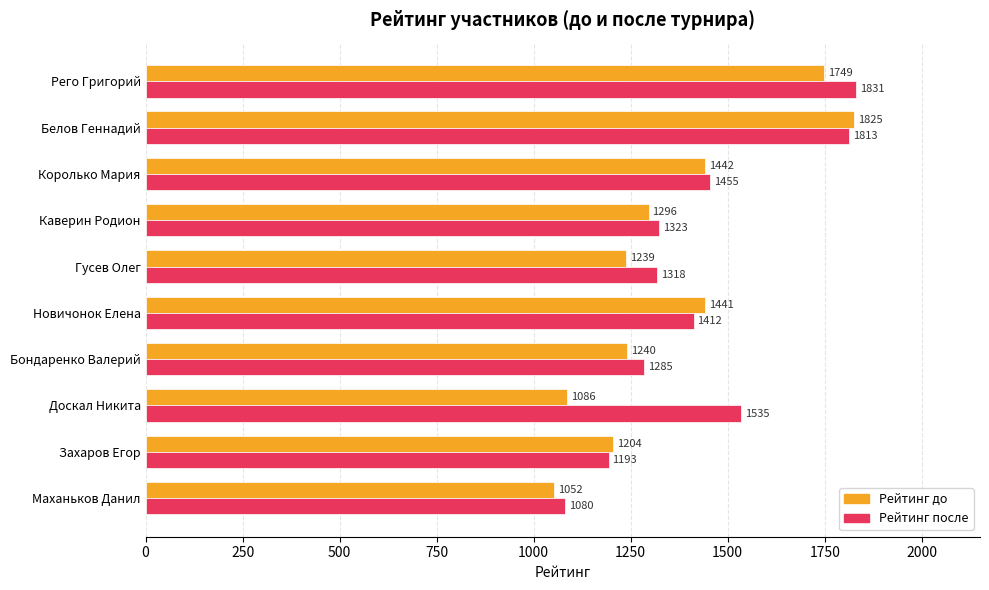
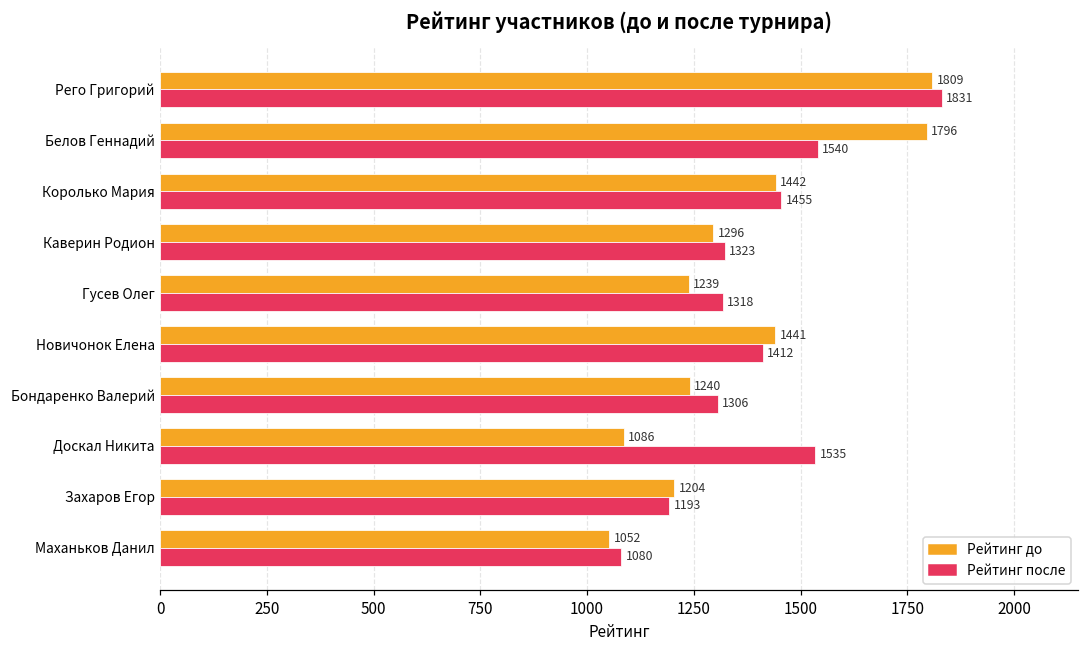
  {
    "Рейтинг до": {
-     "Рего Григорий": 1749,
-     "Белов Геннадий": 1825,
+     "Рего Григорий": 1809,
+     "Белов Геннадий": 1796,
      "Королько Мария": 1442,
      "Каверин Родион": 1296,
      "Гусев Олег": 1239,
      "Новичонок Елена": 1441,
      "Бондаренко Валерий": 1240,
      "Доскал Никита": 1086,
      "Захаров Егор": 1204,
      "Маханьков Данил": 1052
    },
    "Рейтинг после": {
      "Рего Григорий": 1831,
-     "Белов Геннадий": 1813,
+     "Белов Геннадий": 1540,
      "Королько Мария": 1455,
      "Каверин Родион": 1323,
      "Гусев Олег": 1318,
      "Новичонок Елена": 1412,
-     "Бондаренко Валерий": 1285,
+     "Бондаренко Валерий": 1306,
      "Доскал Никита": 1535,
      "Захаров Егор": 1193,
      "Маханьков Данил": 1080
    }
  }
